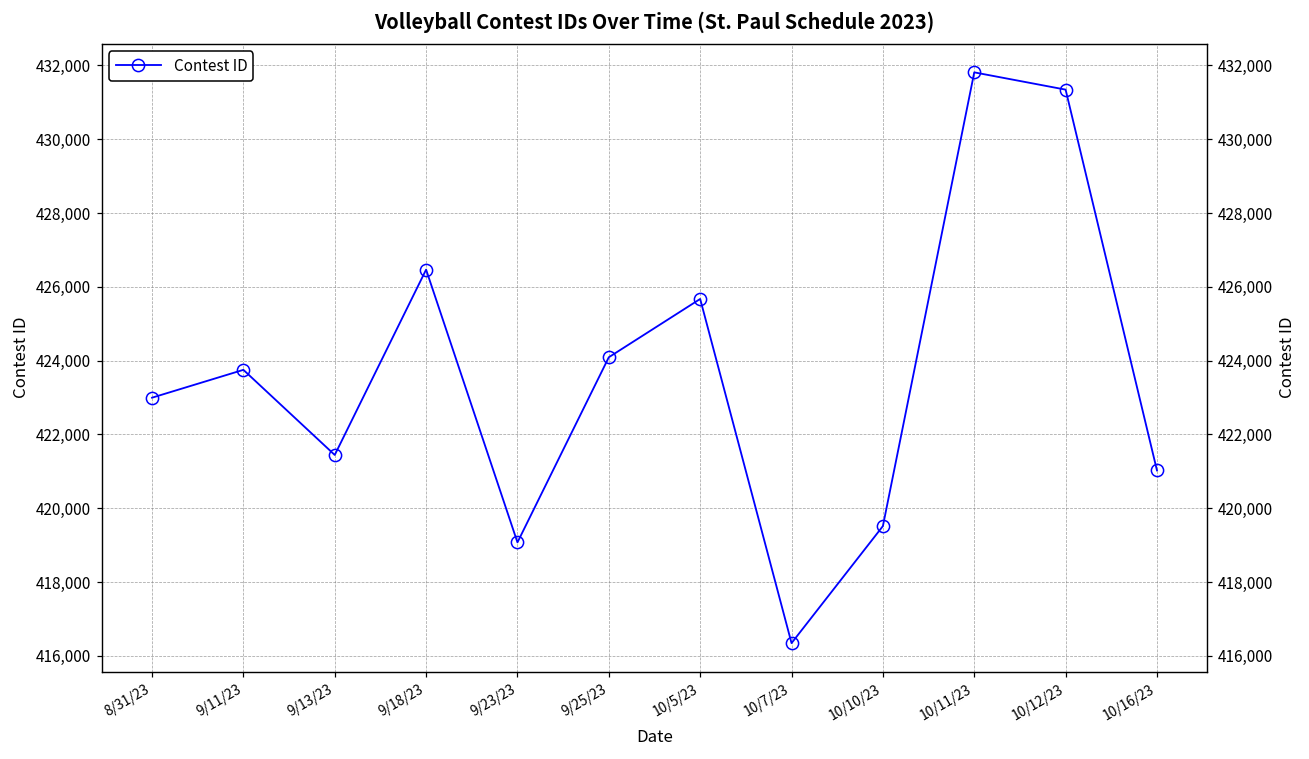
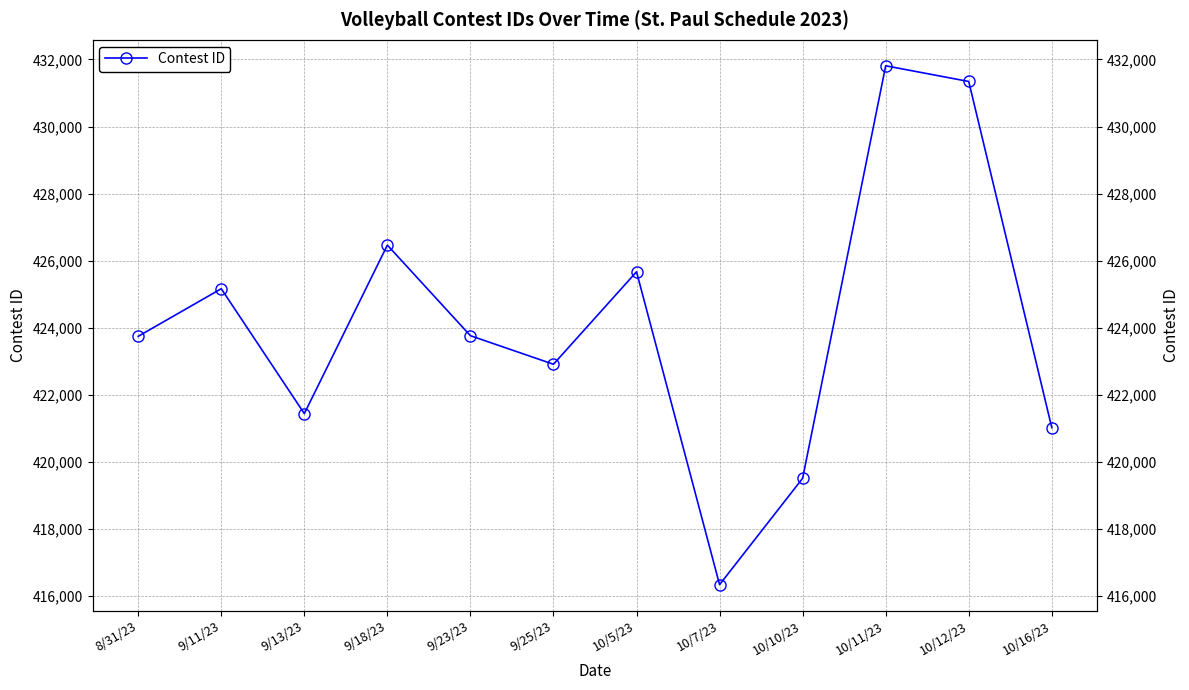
  {
-   "8/31/23": "423,000",
-   "9/11/23": "423,700",
+   "8/31/23": "423,700",
+   "9/11/23": "425,200",
    "9/13/23": "421,400",
    "9/18/23": "426,500",
-   "9/23/23": "419,100",
-   "9/25/23": "424,100",
+   "9/23/23": "423,800",
+   "9/25/23": "422,900",
    "10/5/23": "425,700",
    "10/7/23": "416,300",
    "10/10/23": "419,500",
    "10/11/23": "431,800",
    "10/12/23": "431,300",
    "10/16/23": "421,000"
  }
